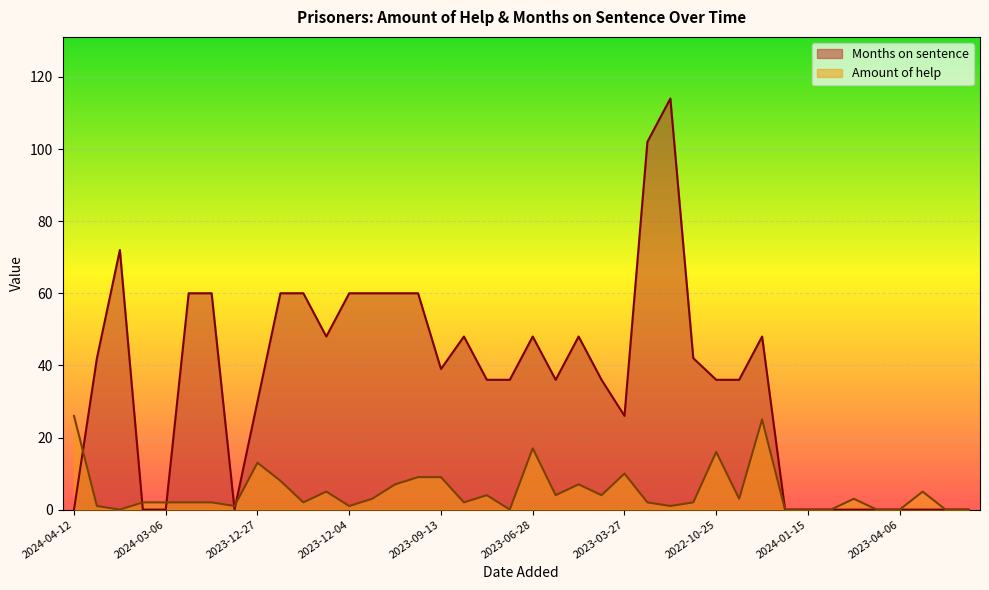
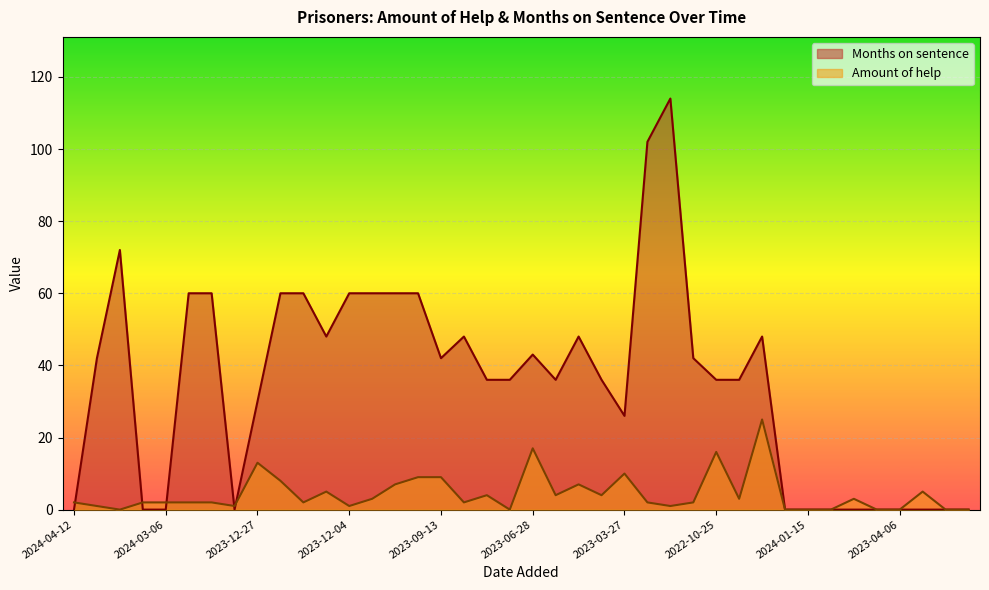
  {
    "Months on sentence": {
      "2024-04-12": 0,
      "2024-03-06": 0,
      "2023-12-27": 30,
      "2023-12-04": 60,
-     "2023-09-13": 39,
-     "2023-06-28": 48,
+     "2023-09-13": 42,
+     "2023-06-28": 43,
      "2023-03-27": 26,
      "2022-10-25": 36
    },
    "Amount of help": {
-     "2024-04-12": 26,
+     "2024-04-12": 2,
      "2024-03-06": 2,
      "2023-12-27": 13,
      "2023-12-04": 1,
      "2023-09-13": 9,
      "2023-06-28": 17,
      "2023-03-27": 10,
      "2022-10-25": 16
    }
  }
